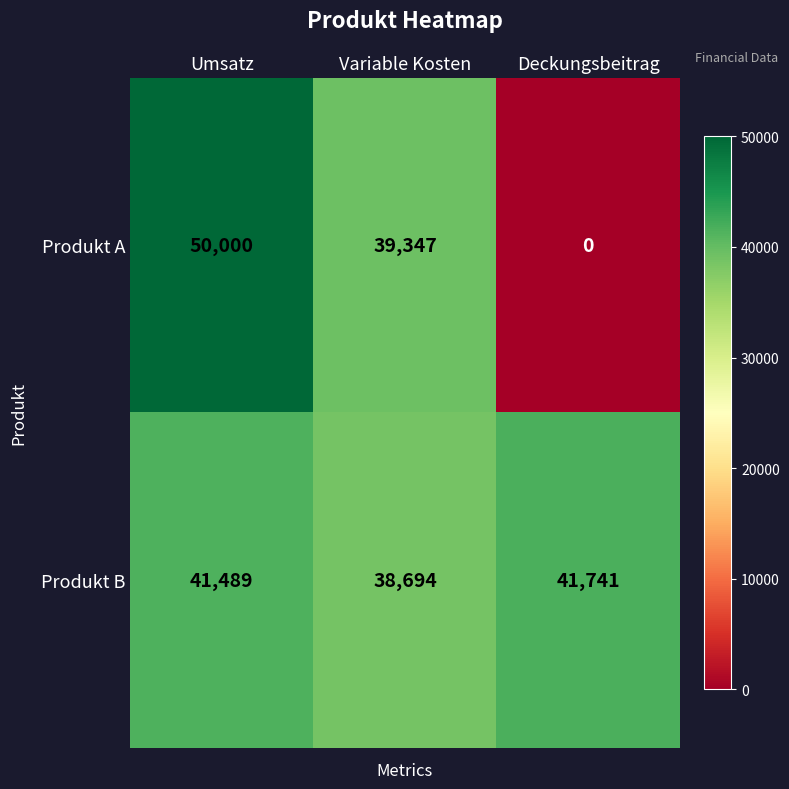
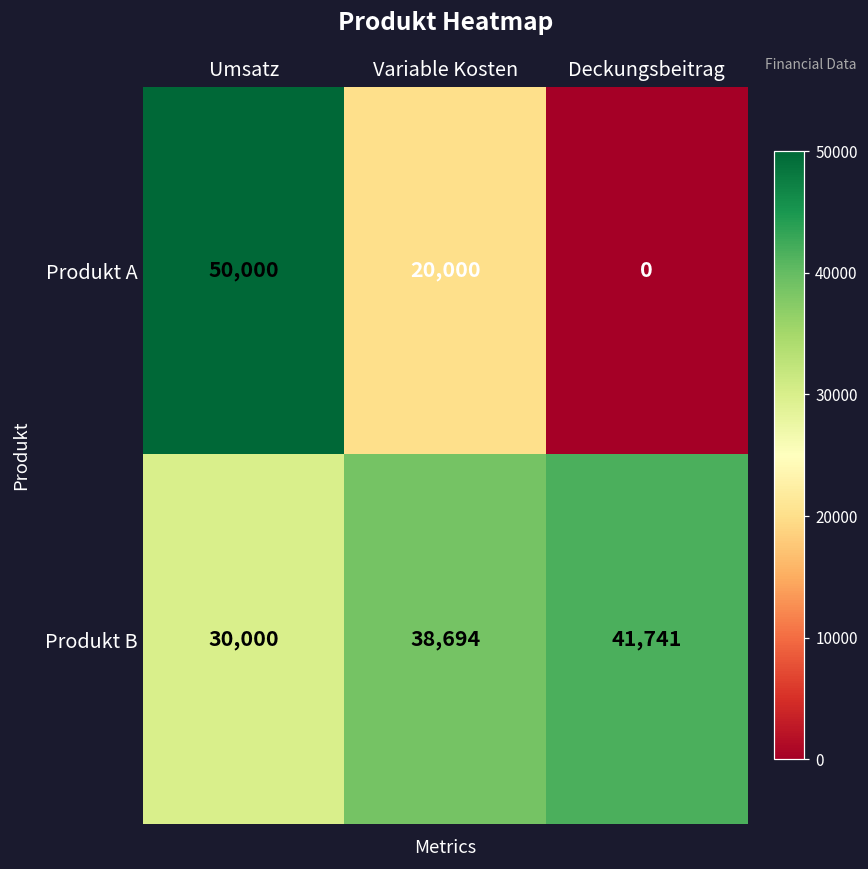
  {
    "Produkt A": {
      "Umsatz": "50,000",
-     "Variable Kosten": "39,347",
+     "Variable Kosten": "20,000",
      "Deckungsbeitrag": "0"
    },
    "Produkt B": {
-     "Umsatz": "41,489",
+     "Umsatz": "30,000",
      "Variable Kosten": "38,694",
      "Deckungsbeitrag": "41,741"
    }
  }
